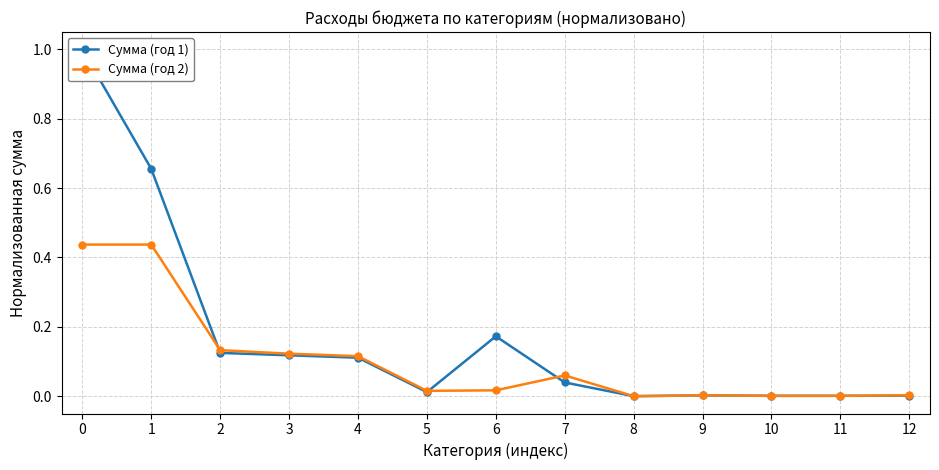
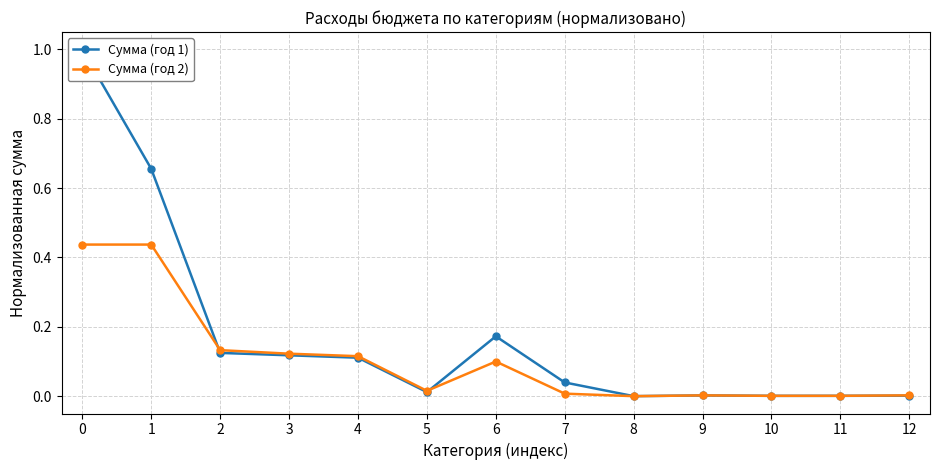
  {
    "Сумма (год 1)": {
      "1": 0.66,
      "2": 0.12,
      "6": 0.17,
      "7": 0.04
    },
    "Сумма (год 2)": {
      "0": 0.44,
      "1": 0.44,
      "2": 0.13,
-     "6": 0.02,
-     "7": 0.06
+     "6": 0.10,
+     "7": 0.01
    }
  }
